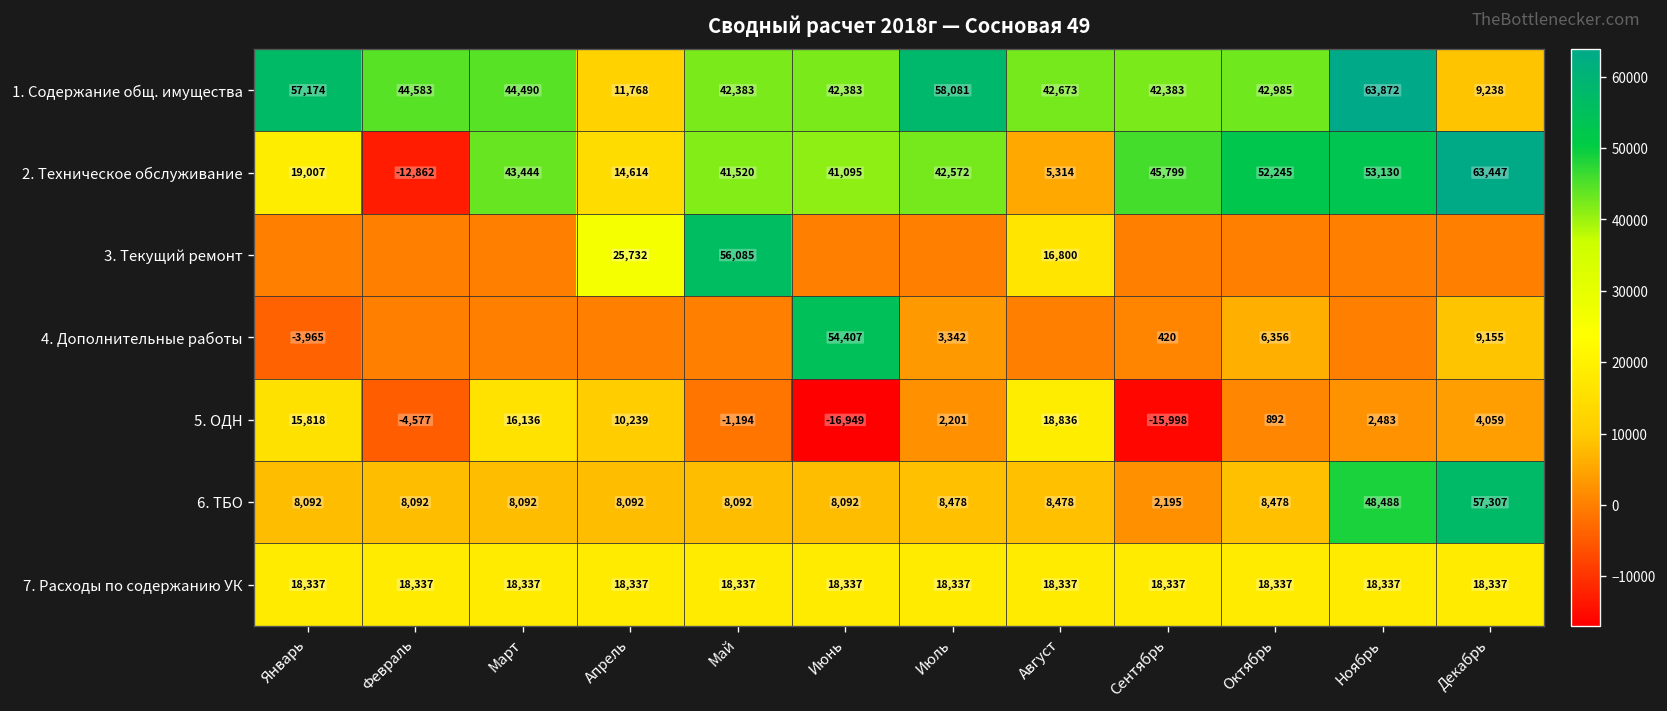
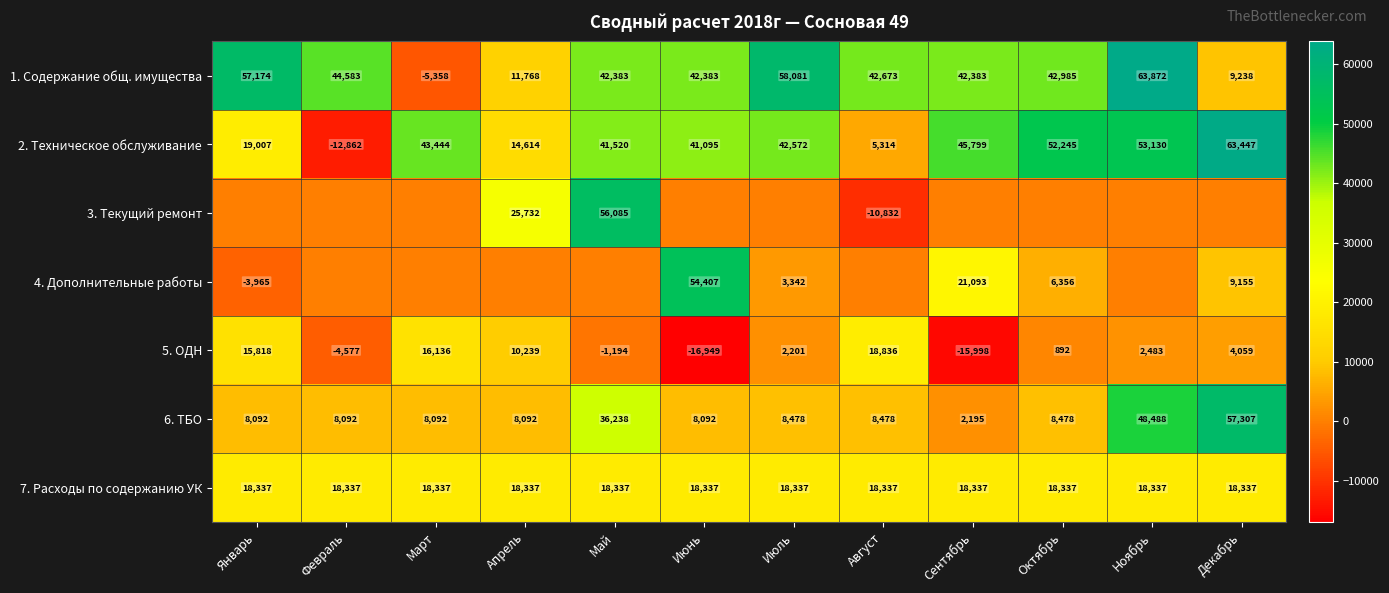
  {
    "1. Содержание общ. имущества": {
-     "Март": "44,490"
+     "Март": "-5,358"
    },
    "3. Текущий ремонт": {
-     "Август": "16,800"
+     "Август": "-10,832"
    },
    "4. Дополнительные работы": {
-     "Сентябрь": "420"
+     "Сентябрь": "21,093"
    },
    "6. ТБО": {
-     "Май": "8,092"
+     "Май": "36,238"
    }
  }
